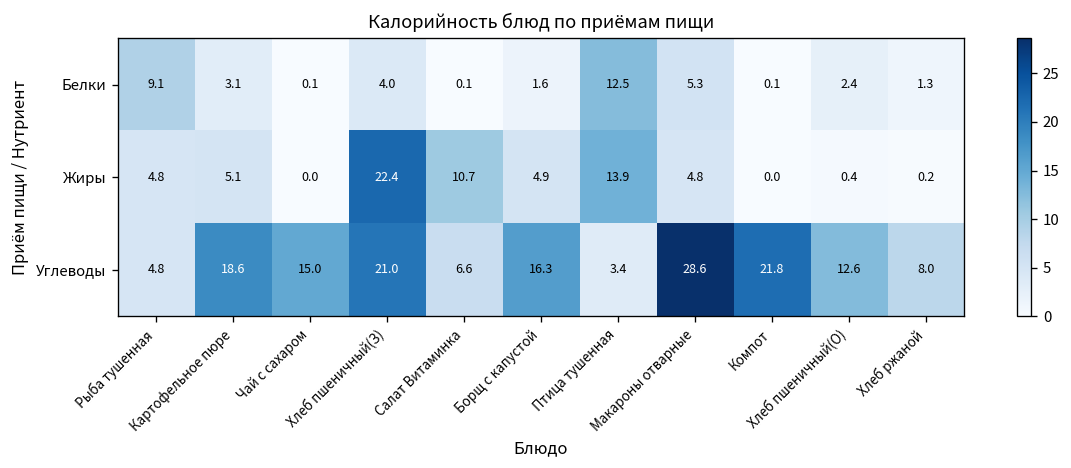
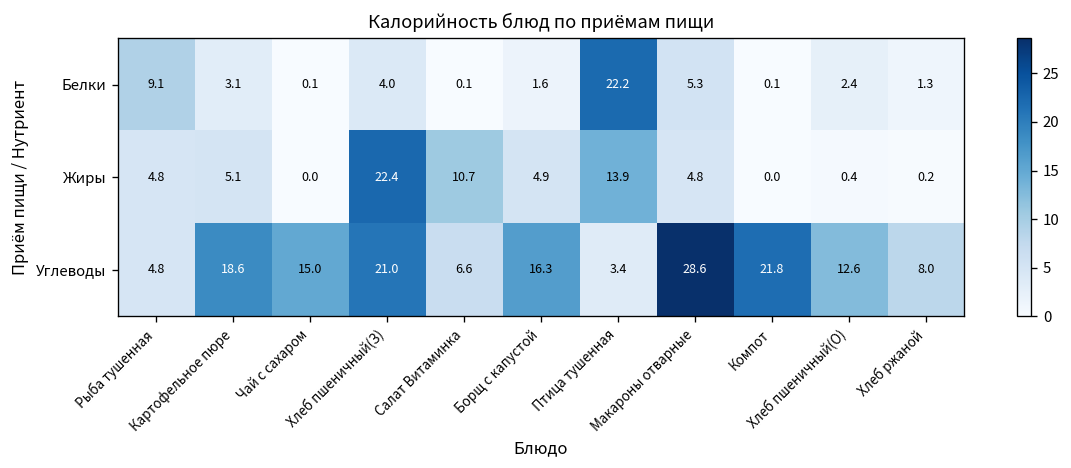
  {
    "Белки": {
      "Рыба тушенная": 9.1,
      "Картофельное пюре": 3.1,
      "Чай с сахаром": 0.1,
      "Хлеб пшеничный(З)": 4.0,
      "Салат Витаминка": 0.1,
      "Борщ с капустой": 1.6,
-     "Птица тушенная": 12.5,
+     "Птица тушенная": 22.2,
      "Макароны отварные": 5.3,
      "Компот": 0.1,
      "Хлеб пшеничный(О)": 2.4,
      "Хлеб ржаной": 1.3
    },
    "Жиры": {
      "Рыба тушенная": 4.8,
      "Картофельное пюре": 5.1,
      "Чай с сахаром": 0.0,
      "Хлеб пшеничный(З)": 22.4,
      "Салат Витаминка": 10.7,
      "Борщ с капустой": 4.9,
      "Птица тушенная": 13.9,
      "Макароны отварные": 4.8,
      "Компот": 0.0,
      "Хлеб пшеничный(О)": 0.4,
      "Хлеб ржаной": 0.2
    },
    "Углеводы": {
      "Рыба тушенная": 4.8,
      "Картофельное пюре": 18.6,
      "Чай с сахаром": 15.0,
      "Хлеб пшеничный(З)": 21.0,
      "Салат Витаминка": 6.6,
      "Борщ с капустой": 16.3,
      "Птица тушенная": 3.4,
      "Макароны отварные": 28.6,
      "Компот": 21.8,
      "Хлеб пшеничный(О)": 12.6,
      "Хлеб ржаной": 8.0
    }
  }
